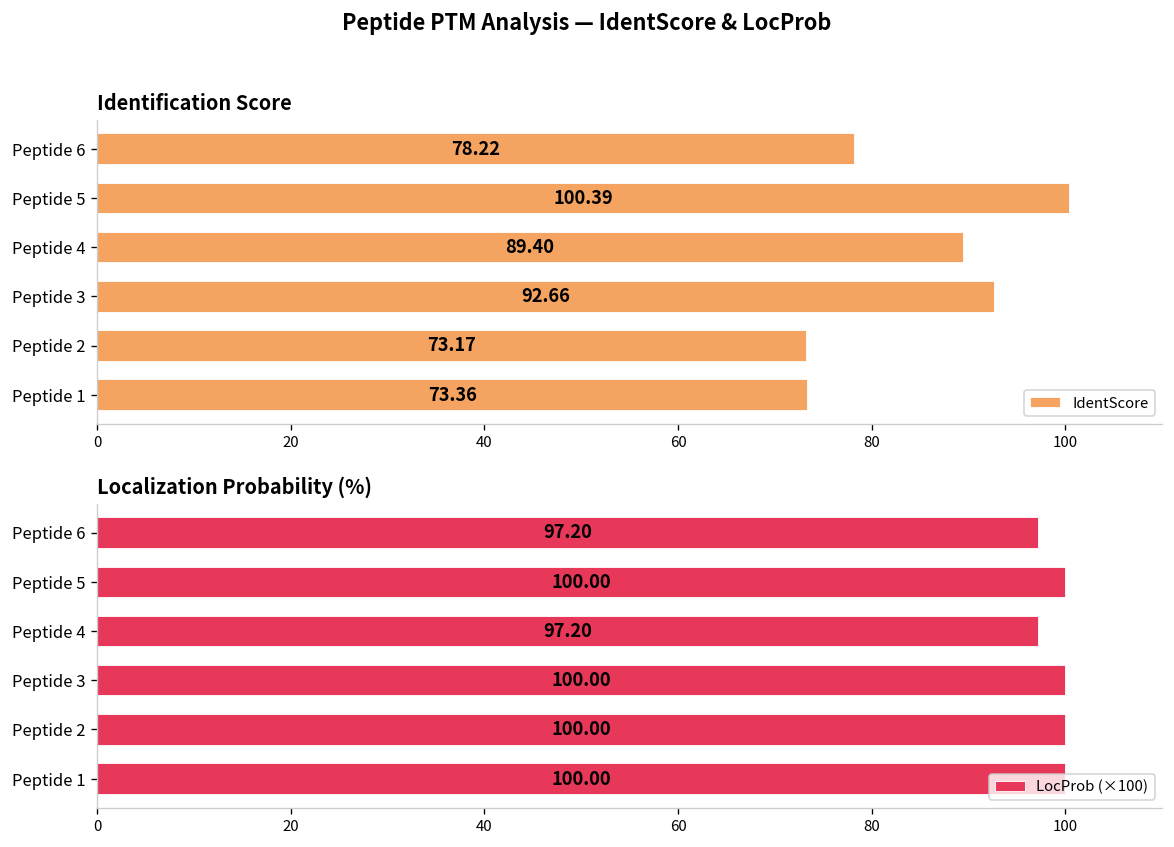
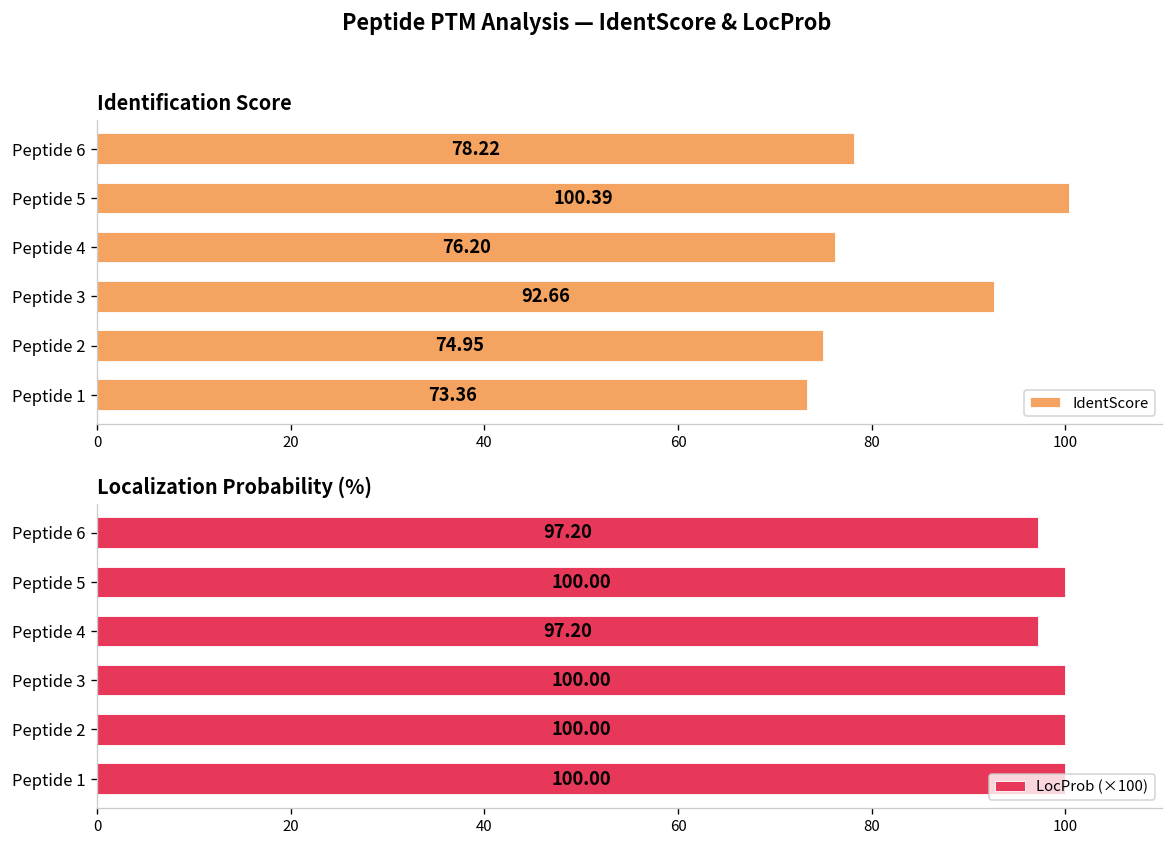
  {
    "Identification Score": {
      "Peptide 6": 78.22,
      "Peptide 5": 100.39,
-     "Peptide 4": 89.40,
+     "Peptide 4": 76.20,
      "Peptide 3": 92.66,
-     "Peptide 2": 73.17,
+     "Peptide 2": 74.95,
      "Peptide 1": 73.36
    },
    "Localization Probability (%)": {
      "Peptide 6": 97.20,
      "Peptide 5": 100.00,
      "Peptide 4": 97.20,
      "Peptide 3": 100.00,
      "Peptide 2": 100.00
    }
  }
